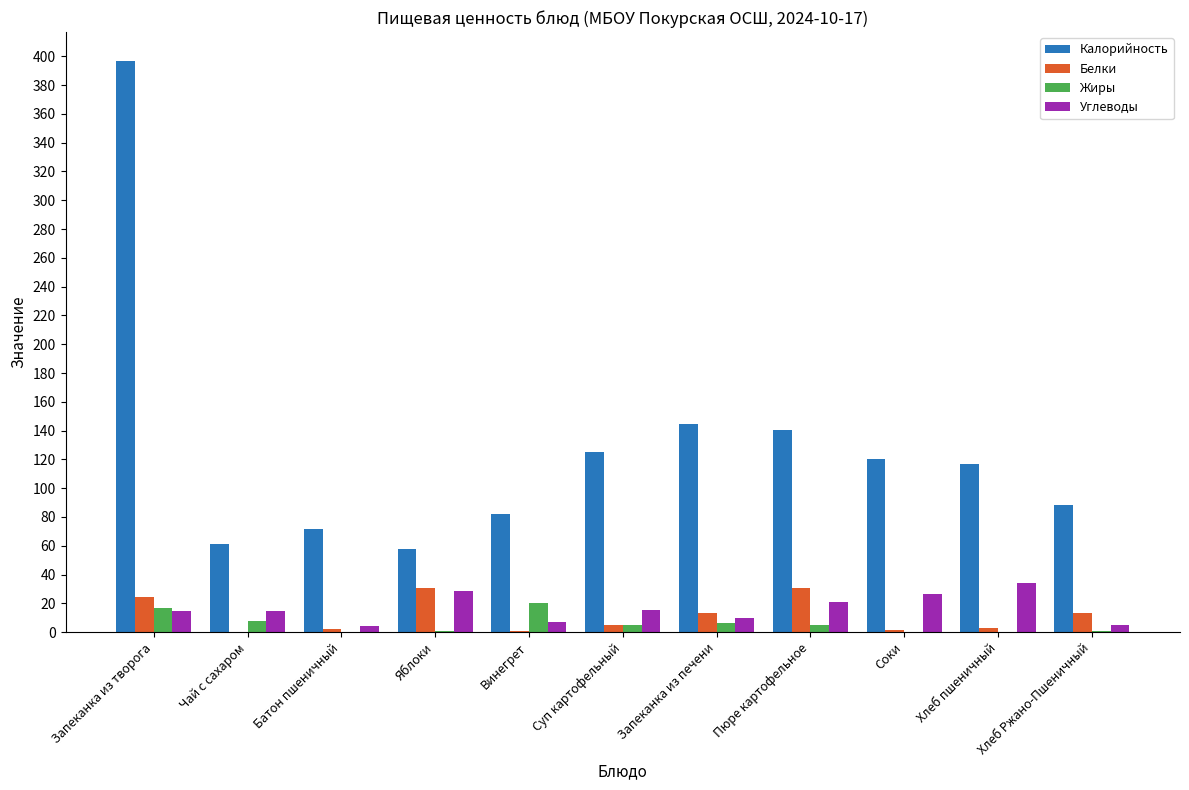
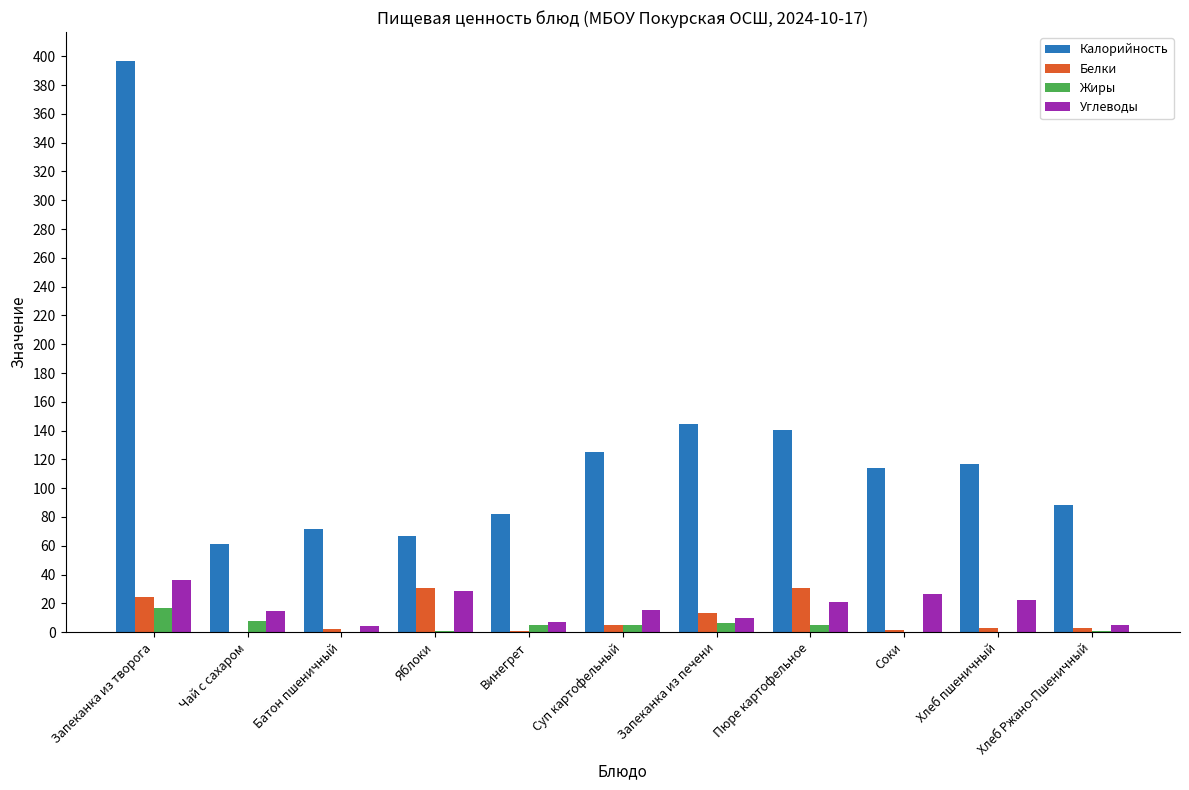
  {
    "Калорийность": {
      "Запеканка из творога": 397,
      "Чай с сахаром": 61,
      "Батон пшеничный": 71,
-     "Яблоки": 58,
+     "Яблоки": 67,
      "Винегрет": 82,
      "Суп картофельный": 125,
      "Запеканка из печени": 145,
      "Пюре картофельное": 140,
-     "Соки": 120,
+     "Соки": 114,
      "Хлеб пшеничный": 117,
      "Хлеб Ржано-Пшеничный": 88
    },
    "Белки": {
      "Запеканка из творога": 25,
      "Батон пшеничный": 2,
      "Яблоки": 30,
      "Суп картофельный": 5,
      "Запеканка из печени": 13,
      "Пюре картофельное": 31,
      "Хлеб пшеничный": 3,
-     "Хлеб Ржано-Пшеничный": 13
+     "Хлеб Ржано-Пшеничный": 3
    },
    "Жиры": {
      "Запеканка из творога": 17,
      "Чай с сахаром": 8,
-     "Винегрет": 21,
+     "Винегрет": 5,
      "Суп картофельный": 5,
      "Запеканка из печени": 7,
      "Пюре картофельное": 5
    },
    "Углеводы": {
-     "Запеканка из творога": 15,
+     "Запеканка из творога": 36,
      "Чай с сахаром": 15,
      "Батон пшеничный": 4,
      "Яблоки": 28,
      "Винегрет": 7,
      "Суп картофельный": 16,
      "Запеканка из печени": 10,
      "Пюре картофельное": 21,
      "Соки": 26,
-     "Хлеб пшеничный": 34,
+     "Хлеб пшеничный": 22,
      "Хлеб Ржано-Пшеничный": 5
    }
  }
